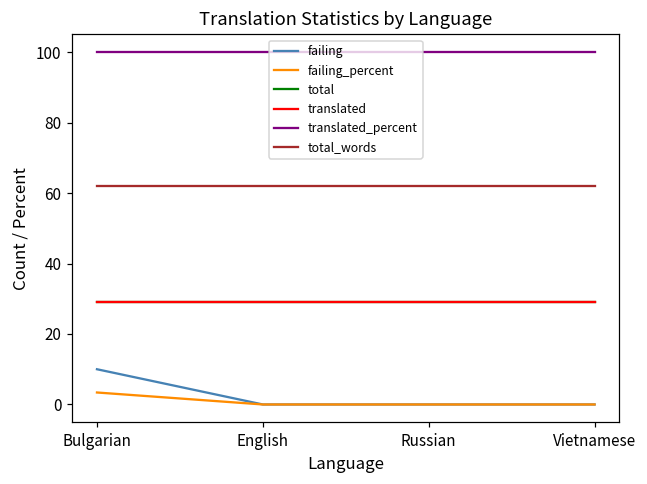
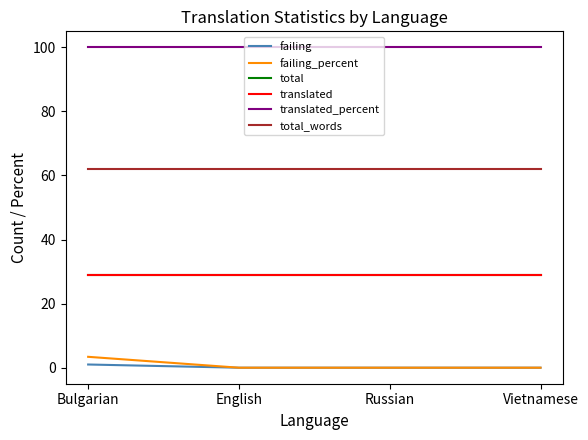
  {
    "failing": {
-     "Bulgarian": 10
+     "Bulgarian": 1
    },
    "failing_percent": {
      "Bulgarian": 3
    },
    "translated": {
      "Bulgarian": 29,
      "English": 29,
      "Russian": 29,
      "Vietnamese": 29
    },
    "translated_percent": {
      "Bulgarian": 100,
      "English": 100,
      "Russian": 100,
      "Vietnamese": 100
    },
    "total_words": {
      "Bulgarian": 62,
      "English": 62,
      "Russian": 62,
      "Vietnamese": 62
    }
  }
